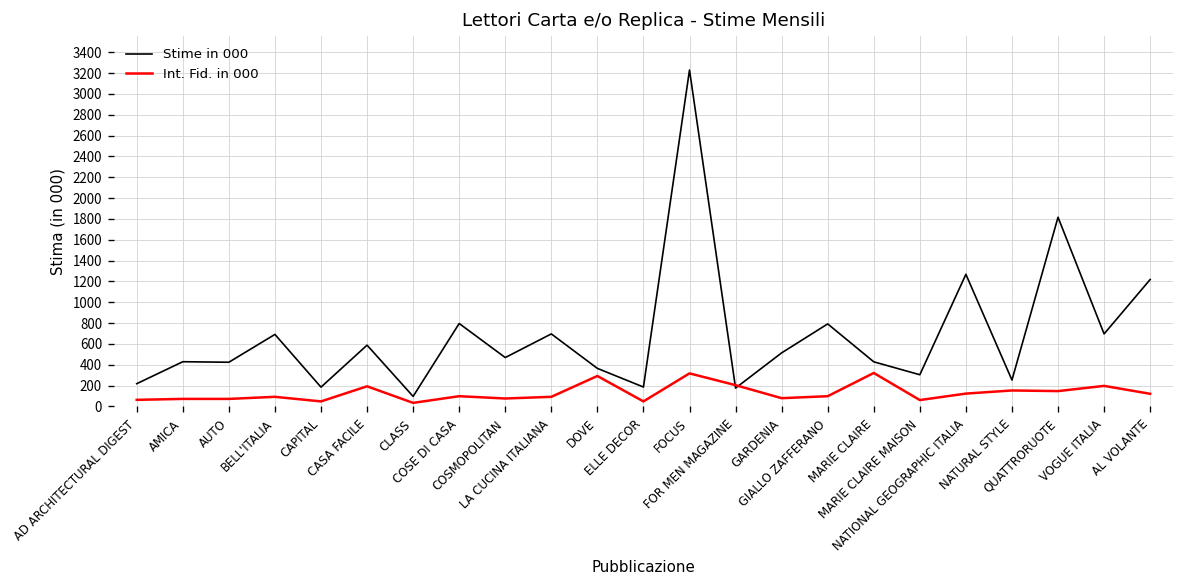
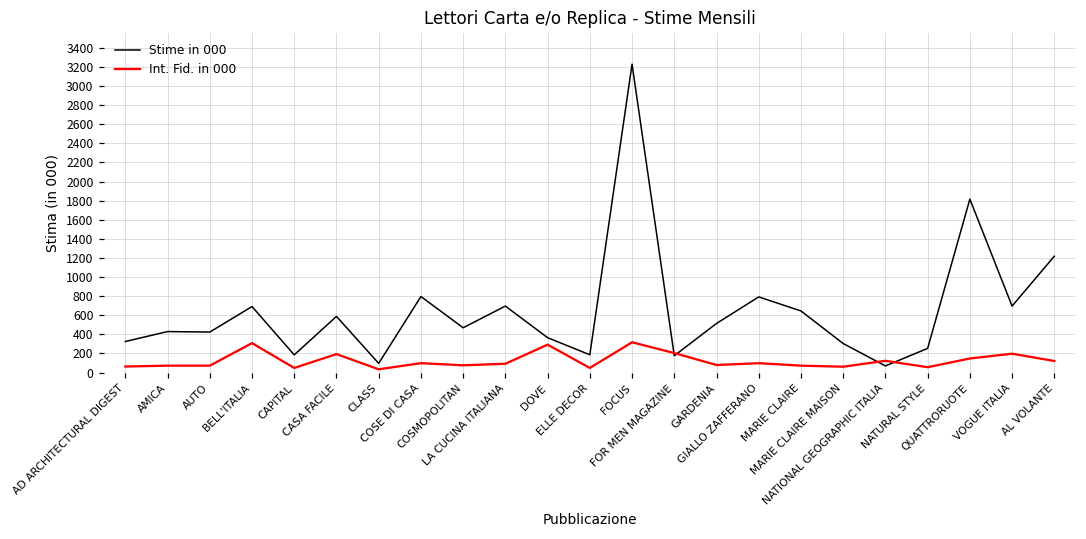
  {
    "Stime in 000": {
-     "AD ARCHITECTURAL DIGEST": 200,
+     "AD ARCHITECTURAL DIGEST": 300,
      "AMICA": 400,
      "AUTO": 400,
      "BELL'ITALIA": 700,
      "CAPITAL": 200,
      "CASA FACILE": 600,
      "CLASS": 100,
      "COSE DI CASA": 800,
      "COSMOPOLITAN": 500,
      "LA CUCINA ITALIANA": 700,
      "DOVE": 400,
      "ELLE DECOR": 200,
      "FOCUS": 3200,
      "GARDENIA": 500,
      "GIALLO ZAFFERANO": 800,
-     "MARIE CLAIRE": 400,
+     "MARIE CLAIRE": 600,
      "MARIE CLAIRE MAISON": 300,
-     "NATIONAL GEOGRAPHIC ITALIA": 1300,
+     "NATIONAL GEOGRAPHIC ITALIA": 100,
      "NATURAL STYLE": 300,
      "QUATTRORUOTE": 1800,
      "VOGUE ITALIA": 700,
      "AL VOLANTE": 1200
    },
    "Int. Fid. in 000": {
      "AD ARCHITECTURAL DIGEST": 100,
      "AMICA": 100,
      "AUTO": 100,
-     "BELL'ITALIA": 100,
+     "BELL'ITALIA": 300,
      "CAPITAL": 0,
      "CASA FACILE": 200,
      "CLASS": 0,
      "COSE DI CASA": 100,
      "COSMOPOLITAN": 100,
      "LA CUCINA ITALIANA": 100,
      "DOVE": 300,
      "ELLE DECOR": 0,
      "FOCUS": 300,
      "GARDENIA": 100,
      "GIALLO ZAFFERANO": 100,
-     "MARIE CLAIRE": 300,
+     "MARIE CLAIRE": 100,
      "MARIE CLAIRE MAISON": 100,
      "NATIONAL GEOGRAPHIC ITALIA": 100,
-     "NATURAL STYLE": 200,
+     "NATURAL STYLE": 100,
      "QUATTRORUOTE": 100,
      "VOGUE ITALIA": 200,
      "AL VOLANTE": 100
    }
  }
